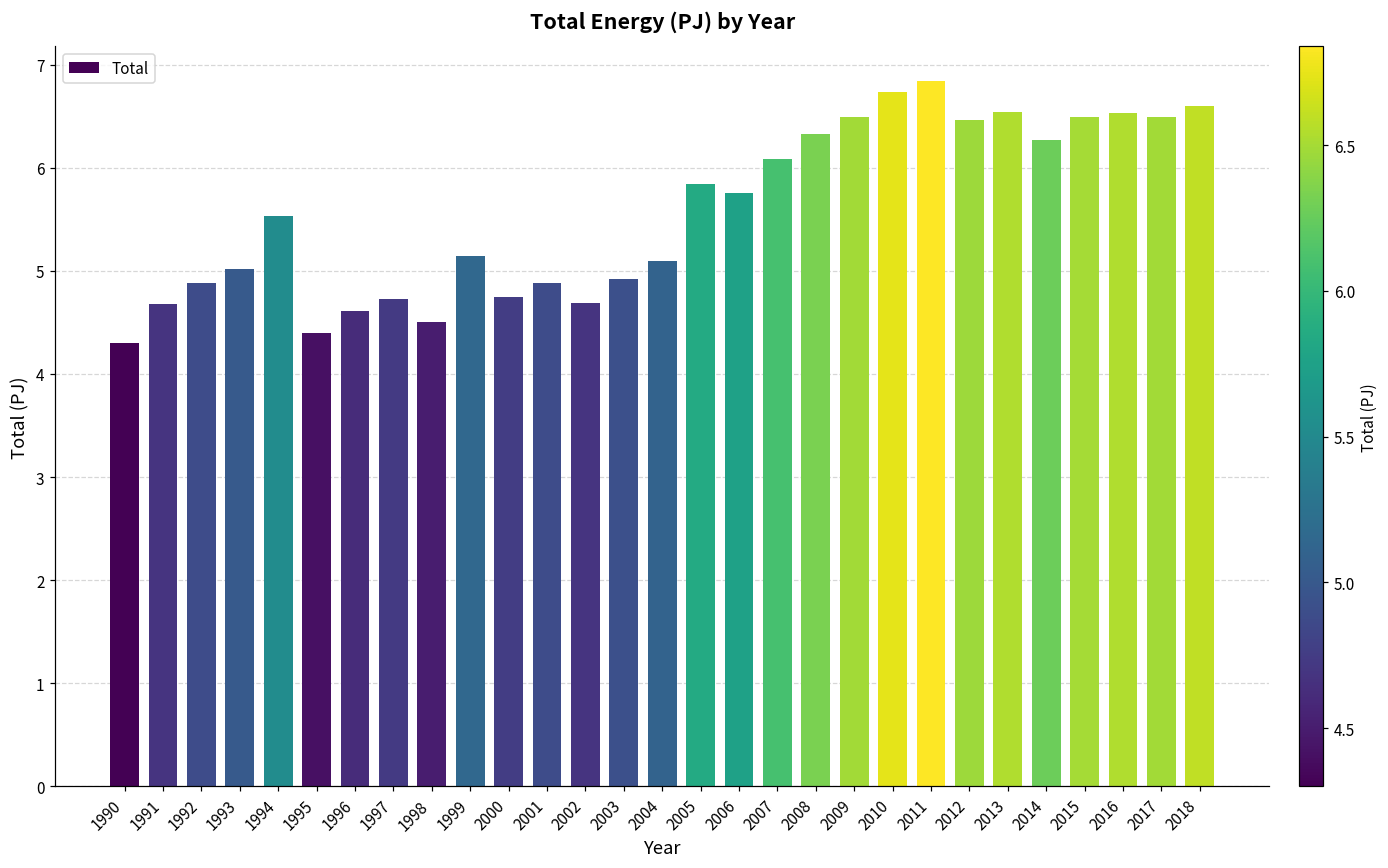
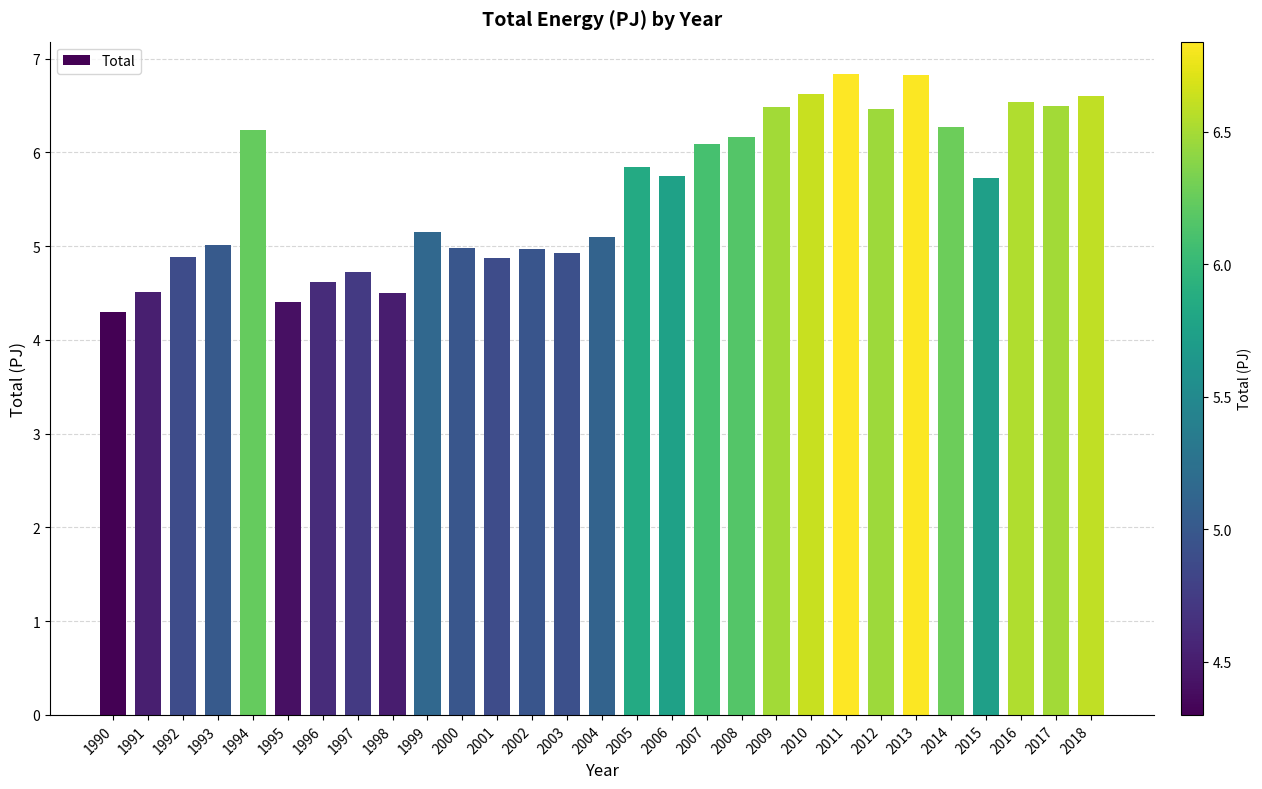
  {
    "1990": 4.3,
-   "1991": 4.7,
+   "1991": 4.5,
    "1992": 4.9,
    "1993": 5.0,
-   "1994": 5.5,
+   "1994": 6.2,
    "1995": 4.4,
    "1996": 4.6,
    "1997": 4.7,
    "1998": 4.5,
    "1999": 5.1,
-   "2000": 4.7,
+   "2000": 5.0,
    "2001": 4.9,
-   "2002": 4.7,
+   "2002": 5.0,
    "2003": 4.9,
    "2004": 5.1,
    "2005": 5.8,
    "2006": 5.8,
    "2007": 6.1,
-   "2008": 6.3,
+   "2008": 6.2,
    "2009": 6.5,
-   "2010": 6.7,
+   "2010": 6.6,
    "2011": 6.8,
    "2012": 6.5,
-   "2013": 6.5,
+   "2013": 6.8,
    "2014": 6.3,
-   "2015": 6.5,
+   "2015": 5.7,
    "2016": 6.5,
    "2017": 6.5,
    "2018": 6.6
  }
